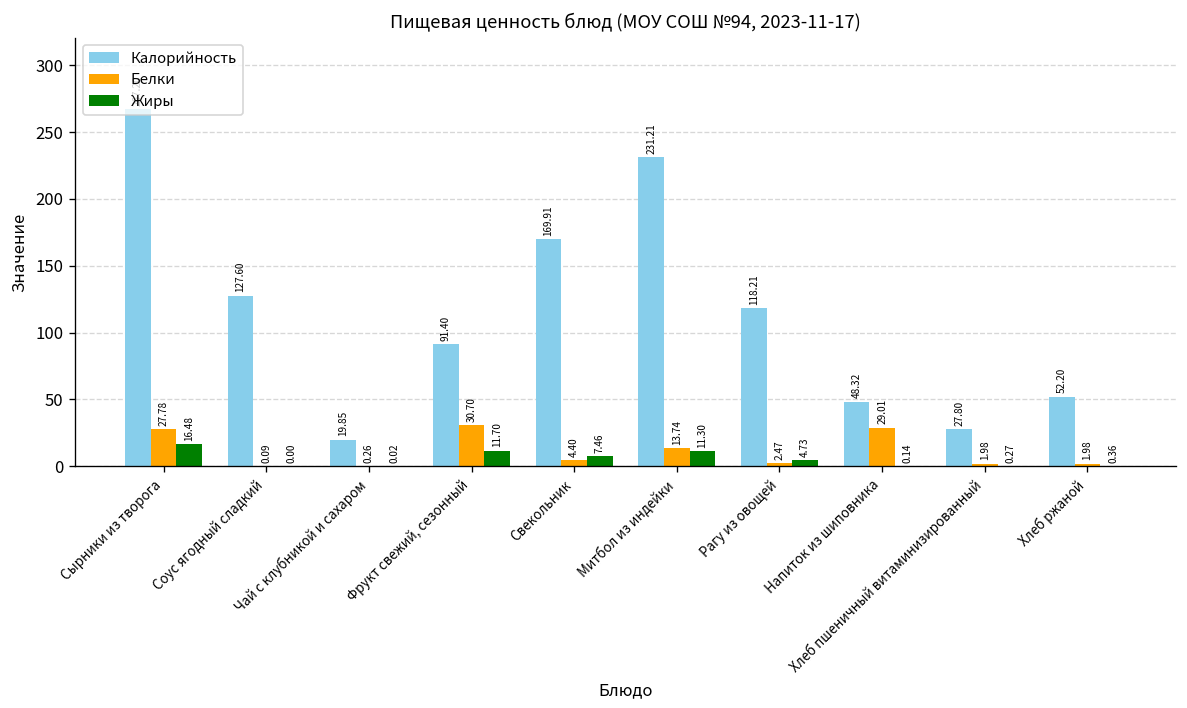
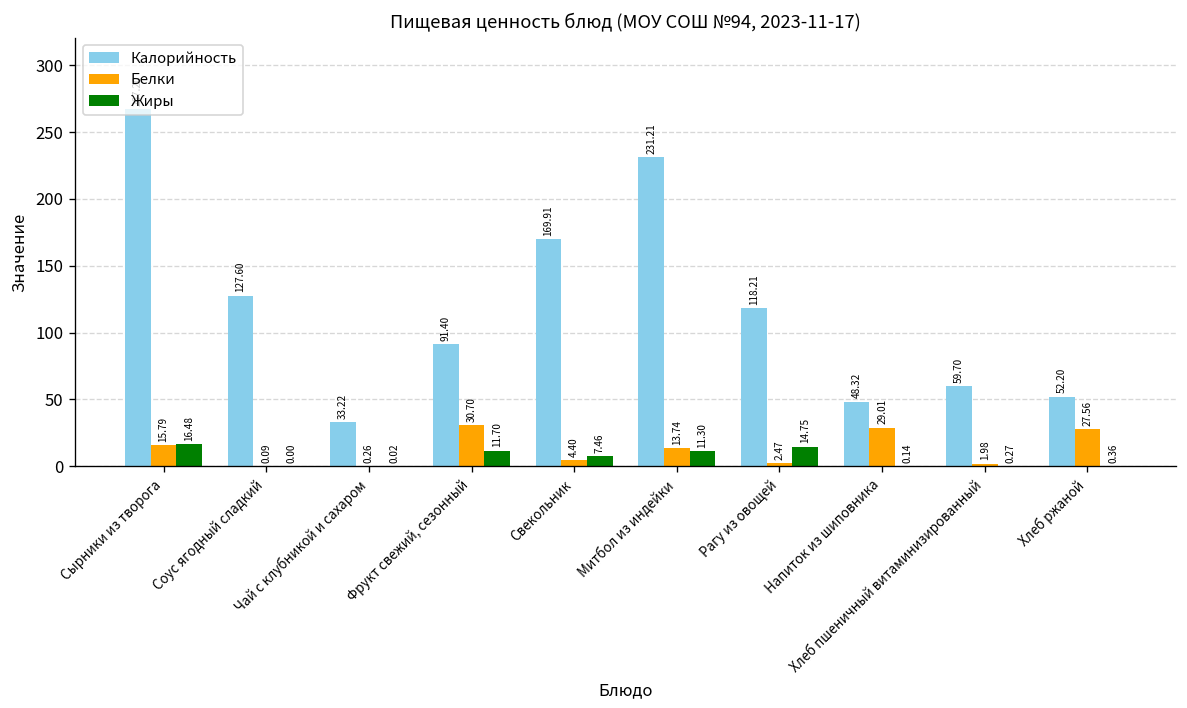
  {
    "Калорийность": {
      "Соус ягодный сладкий": 127.60,
-     "Чай с клубникой и сахаром": 19.85,
+     "Чай с клубникой и сахаром": 33.22,
      "Фрукт свежий, сезонный": 91.40,
      "Свекольник": 169.91,
      "Митбол из индейки": 231.21,
      "Рагу из овощей": 118.21,
      "Напиток из шиповника": 48.32,
-     "Хлеб пшеничный витаминизированный": 27.80,
+     "Хлеб пшеничный витаминизированный": 59.70,
      "Хлеб ржаной": 52.20
    },
    "Белки": {
-     "Сырники из творога": 27.78,
+     "Сырники из творога": 15.79,
      "Соус ягодный сладкий": 0.09,
      "Чай с клубникой и сахаром": 0.26,
      "Фрукт свежий, сезонный": 30.70,
      "Свекольник": 4.40,
      "Митбол из индейки": 13.74,
      "Рагу из овощей": 2.47,
      "Напиток из шиповника": 29.01,
      "Хлеб пшеничный витаминизированный": 1.98,
-     "Хлеб ржаной": 1.98
+     "Хлеб ржаной": 27.56
    },
    "Жиры": {
      "Сырники из творога": 16.48,
      "Соус ягодный сладкий": 0.00,
      "Чай с клубникой и сахаром": 0.02,
      "Фрукт свежий, сезонный": 11.70,
      "Свекольник": 7.46,
      "Митбол из индейки": 11.30,
-     "Рагу из овощей": 4.73,
+     "Рагу из овощей": 14.75,
      "Напиток из шиповника": 0.14,
      "Хлеб пшеничный витаминизированный": 0.27,
      "Хлеб ржаной": 0.36
    }
  }
